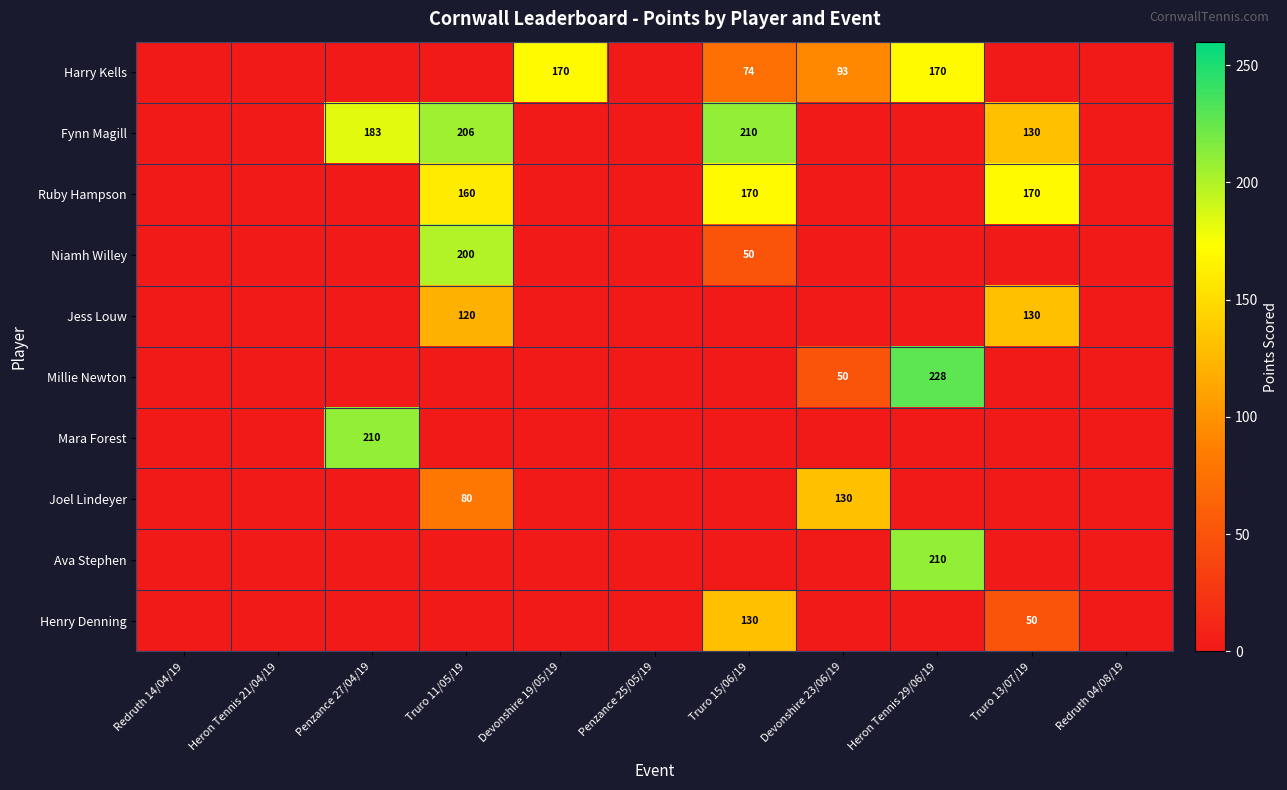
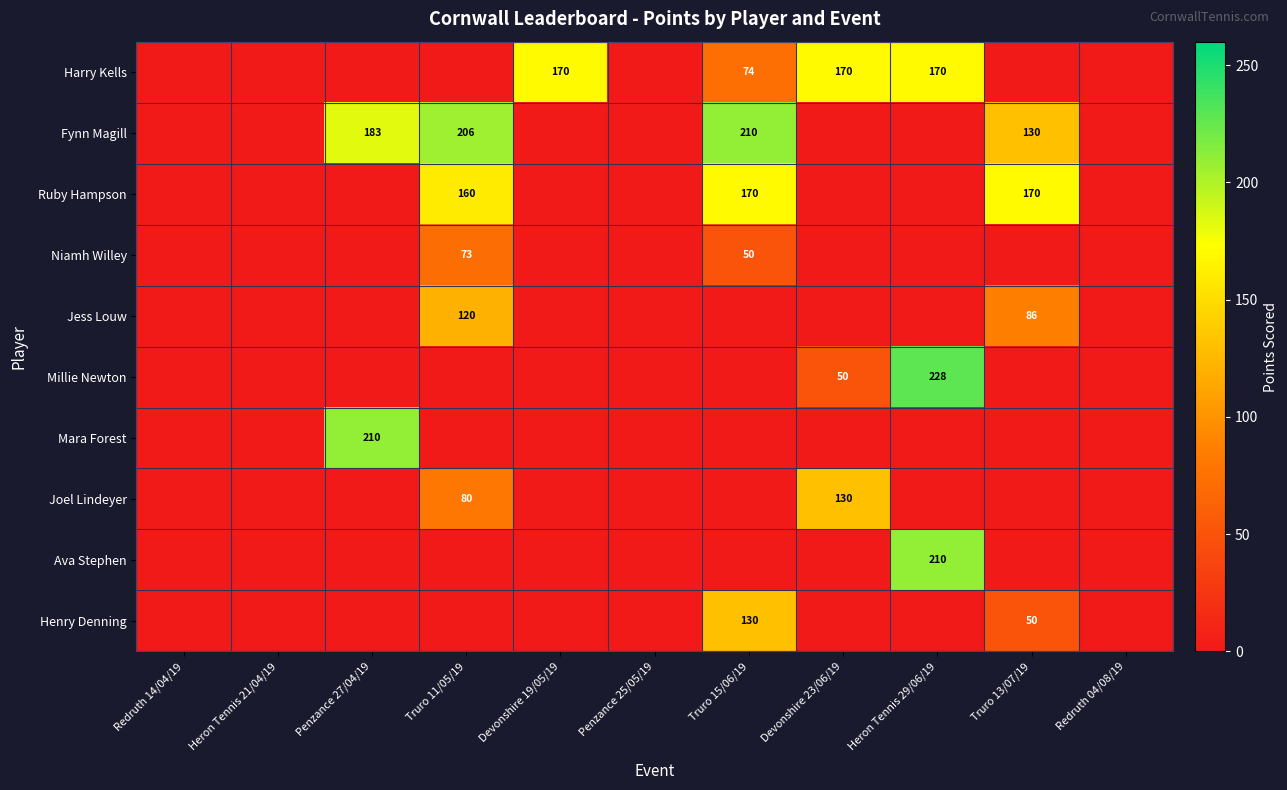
  {
    "Harry Kells": {
      "Devonshire 19/05/19": 170,
      "Truro 15/06/19": 74,
-     "Devonshire 23/06/19": 93,
+     "Devonshire 23/06/19": 170,
      "Heron Tennis 29/06/19": 170
    },
    "Fynn Magill": {
      "Penzance 27/04/19": 183,
      "Truro 11/05/19": 206,
      "Truro 15/06/19": 210,
      "Truro 13/07/19": 130
    },
    "Ruby Hampson": {
      "Truro 11/05/19": 160,
      "Truro 15/06/19": 170,
      "Truro 13/07/19": 170
    },
    "Niamh Willey": {
-     "Truro 11/05/19": 200,
+     "Truro 11/05/19": 73,
      "Truro 15/06/19": 50
    },
    "Jess Louw": {
      "Truro 11/05/19": 120,
-     "Truro 13/07/19": 130
+     "Truro 13/07/19": 86
    },
    "Millie Newton": {
      "Devonshire 23/06/19": 50,
      "Heron Tennis 29/06/19": 228
    },
    "Mara Forest": {
      "Penzance 27/04/19": 210
    },
    "Joel Lindeyer": {
      "Truro 11/05/19": 80,
      "Devonshire 23/06/19": 130
    },
    "Ava Stephen": {
      "Heron Tennis 29/06/19": 210
    },
    "Henry Denning": {
      "Truro 15/06/19": 130,
      "Truro 13/07/19": 50
    }
  }
